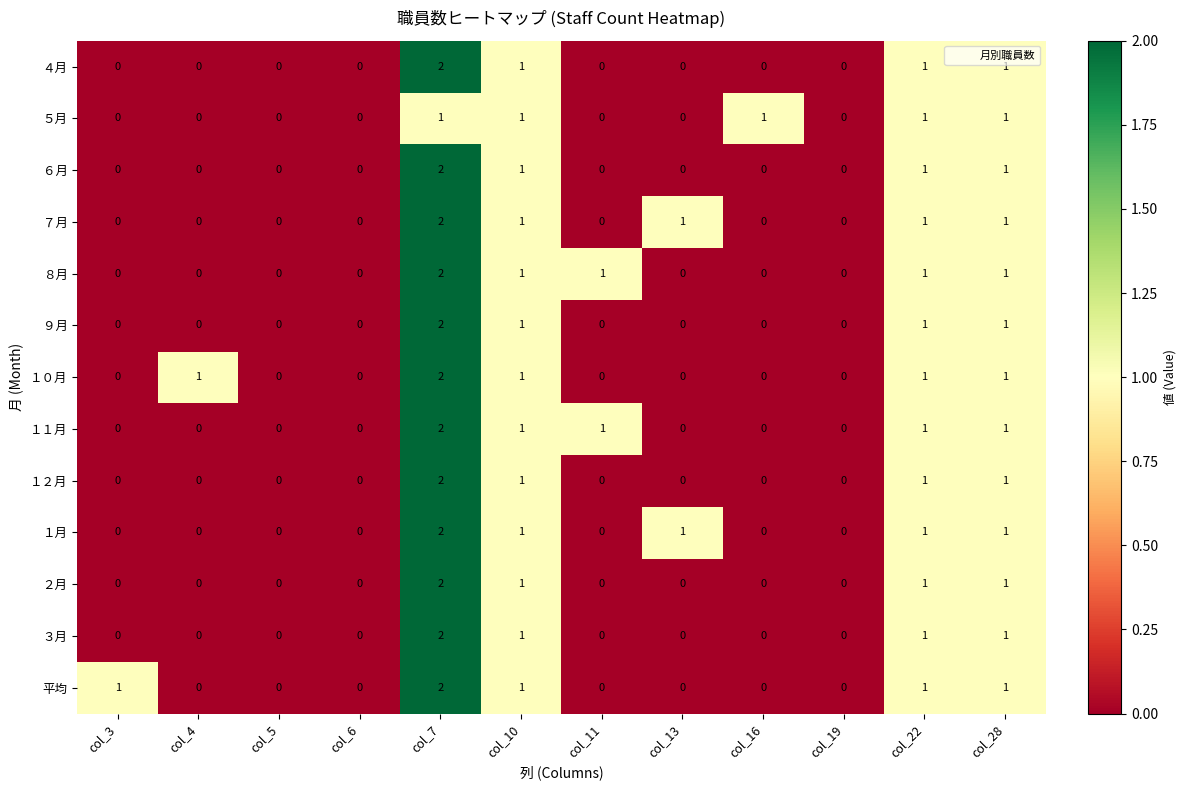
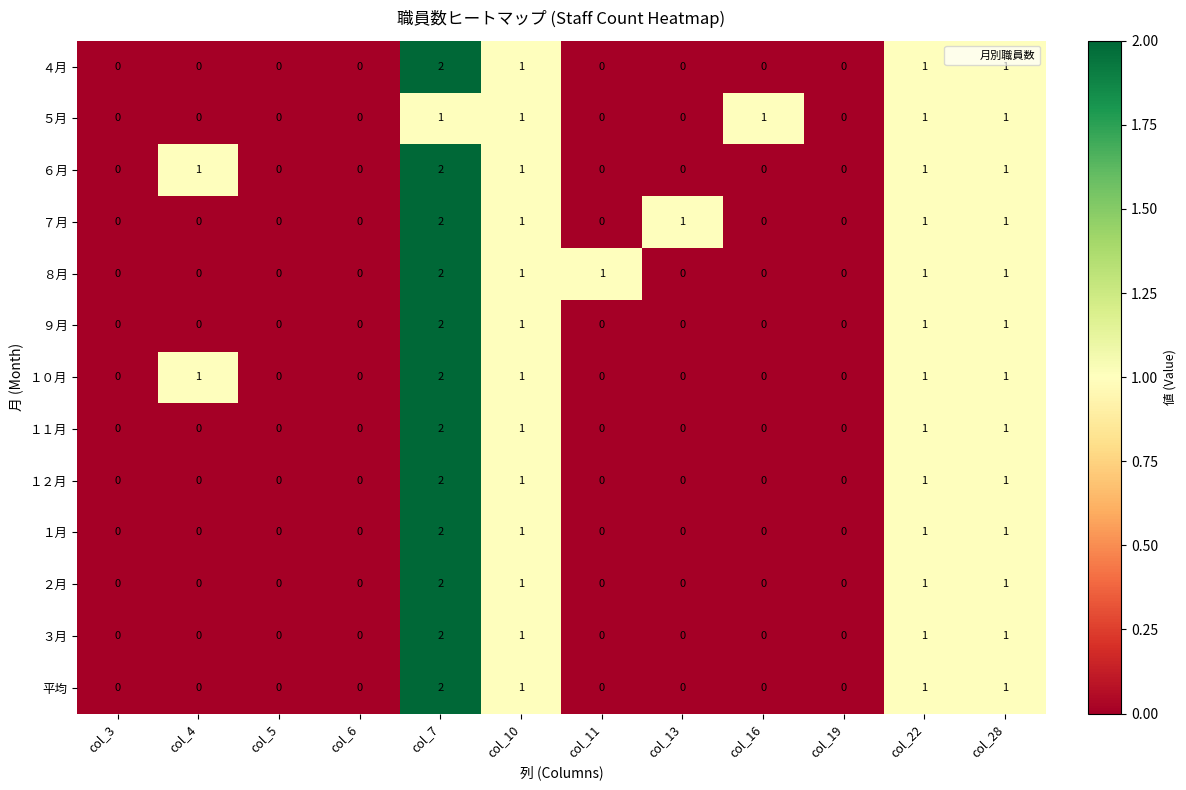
  {
    "４月": {
      "col_3": 0,
      "col_4": 0,
      "col_5": 0,
      "col_6": 0,
      "col_7": 2,
      "col_10": 1,
      "col_11": 0,
      "col_13": 0,
      "col_16": 0,
      "col_19": 0,
      "col_22": 1
    },
    "５月": {
      "col_3": 0,
      "col_4": 0,
      "col_5": 0,
      "col_6": 0,
      "col_7": 1,
      "col_10": 1,
      "col_11": 0,
      "col_13": 0,
      "col_16": 1,
      "col_19": 0,
      "col_22": 1,
      "col_28": 1
    },
    "６月": {
      "col_3": 0,
-     "col_4": 0,
+     "col_4": 1,
      "col_5": 0,
      "col_6": 0,
      "col_7": 2,
      "col_10": 1,
      "col_11": 0,
      "col_13": 0,
      "col_16": 0,
      "col_19": 0,
      "col_22": 1,
      "col_28": 1
    },
    "７月": {
      "col_3": 0,
      "col_4": 0,
      "col_5": 0,
      "col_6": 0,
      "col_7": 2,
      "col_10": 1,
      "col_11": 0,
      "col_13": 1,
      "col_16": 0,
      "col_19": 0,
      "col_22": 1,
      "col_28": 1
    },
    "８月": {
      "col_3": 0,
      "col_4": 0,
      "col_5": 0,
      "col_6": 0,
      "col_7": 2,
      "col_10": 1,
      "col_11": 1,
      "col_13": 0,
      "col_16": 0,
      "col_19": 0,
      "col_22": 1,
      "col_28": 1
    },
    "９月": {
      "col_3": 0,
      "col_4": 0,
      "col_5": 0,
      "col_6": 0,
      "col_7": 2,
      "col_10": 1,
      "col_11": 0,
      "col_13": 0,
      "col_16": 0,
      "col_19": 0,
      "col_22": 1,
      "col_28": 1
    },
    "１０月": {
      "col_3": 0,
      "col_4": 1,
      "col_5": 0,
      "col_6": 0,
      "col_7": 2,
      "col_10": 1,
      "col_11": 0,
      "col_13": 0,
      "col_16": 0,
      "col_19": 0,
      "col_22": 1,
      "col_28": 1
    },
    "１１月": {
      "col_3": 0,
      "col_4": 0,
      "col_5": 0,
      "col_6": 0,
      "col_7": 2,
      "col_10": 1,
-     "col_11": 1,
+     "col_11": 0,
      "col_13": 0,
      "col_16": 0,
      "col_19": 0,
      "col_22": 1,
      "col_28": 1
    },
    "１２月": {
      "col_3": 0,
      "col_4": 0,
      "col_5": 0,
      "col_6": 0,
      "col_7": 2,
      "col_10": 1,
      "col_11": 0,
      "col_13": 0,
      "col_16": 0,
      "col_19": 0,
      "col_22": 1,
      "col_28": 1
    },
    "１月": {
      "col_3": 0,
      "col_4": 0,
      "col_5": 0,
      "col_6": 0,
      "col_7": 2,
      "col_10": 1,
      "col_11": 0,
-     "col_13": 1,
+     "col_13": 0,
      "col_16": 0,
      "col_19": 0,
      "col_22": 1,
      "col_28": 1
    },
    "２月": {
      "col_3": 0,
      "col_4": 0,
      "col_5": 0,
      "col_6": 0,
      "col_7": 2,
      "col_10": 1,
      "col_11": 0,
      "col_13": 0,
      "col_16": 0,
      "col_19": 0,
      "col_22": 1,
      "col_28": 1
    },
    "３月": {
      "col_3": 0,
      "col_4": 0,
      "col_5": 0,
      "col_6": 0,
      "col_7": 2,
      "col_10": 1,
      "col_11": 0,
      "col_13": 0,
      "col_16": 0,
      "col_19": 0,
      "col_22": 1,
      "col_28": 1
    },
    "平均": {
-     "col_3": 1,
+     "col_3": 0,
      "col_4": 0,
      "col_5": 0,
      "col_6": 0,
      "col_7": 2,
      "col_10": 1,
      "col_11": 0,
      "col_13": 0,
      "col_16": 0,
      "col_19": 0,
      "col_22": 1,
      "col_28": 1
    }
  }
